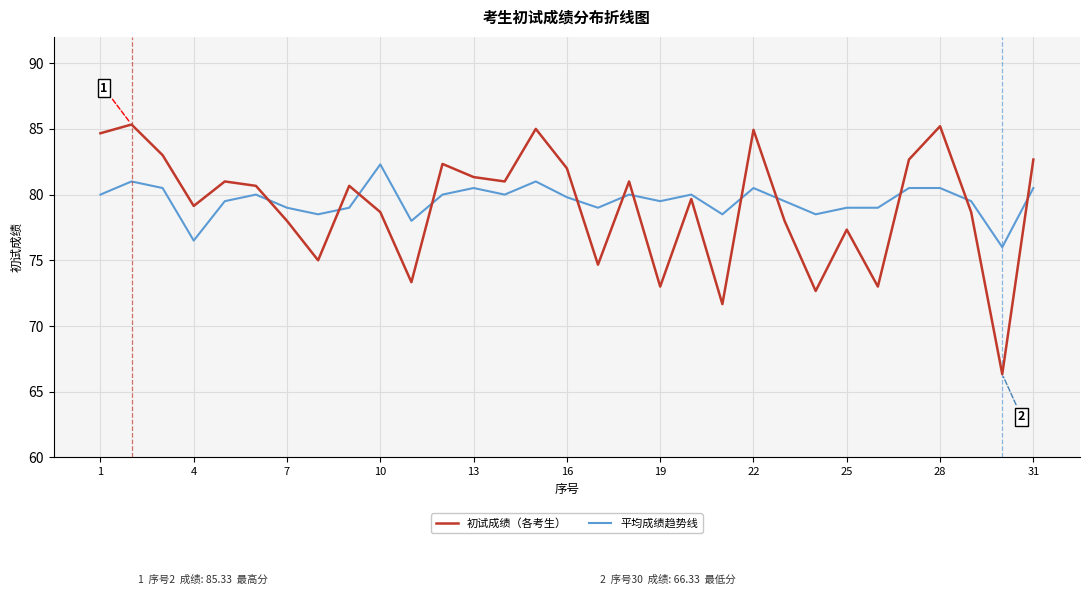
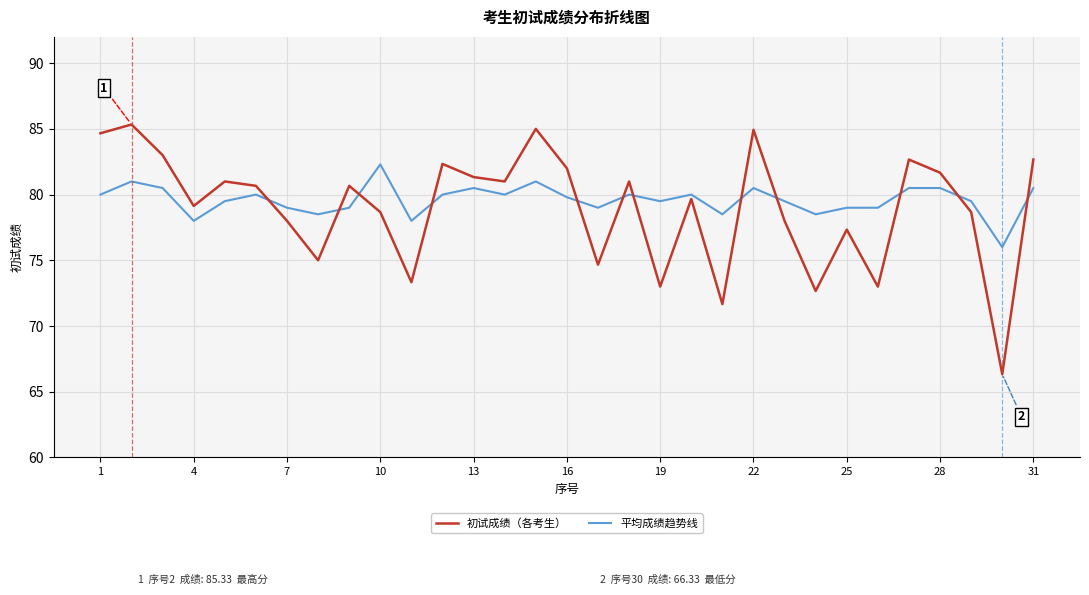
  {
    "初试成绩（各考生）": {
      "1": 84.7,
      "4": 79.1,
      "7": 78.0,
      "10": 78.7,
      "13": 81.3,
      "16": 82.0,
      "19": 73.0,
      "22": 84.9,
      "25": 77.3,
-     "28": 85.2,
+     "28": 81.7,
      "31": 82.7
    },
    "平均成绩趋势线": {
      "1": 80.0,
-     "4": 76.5,
+     "4": 78.0,
      "7": 79.0,
      "10": 82.3,
      "13": 80.5,
      "16": 79.8,
      "19": 79.5,
      "22": 80.5,
      "25": 79.0,
      "28": 80.5,
      "31": 80.5
    }
  }
